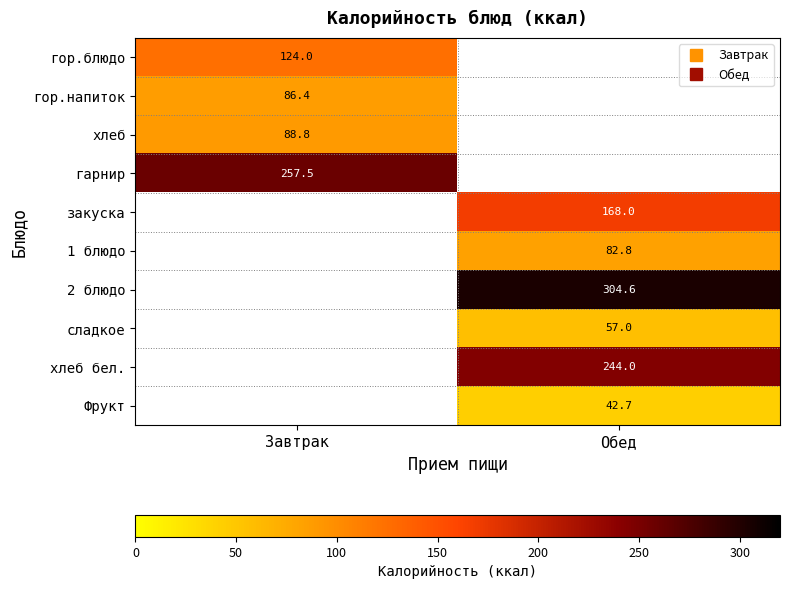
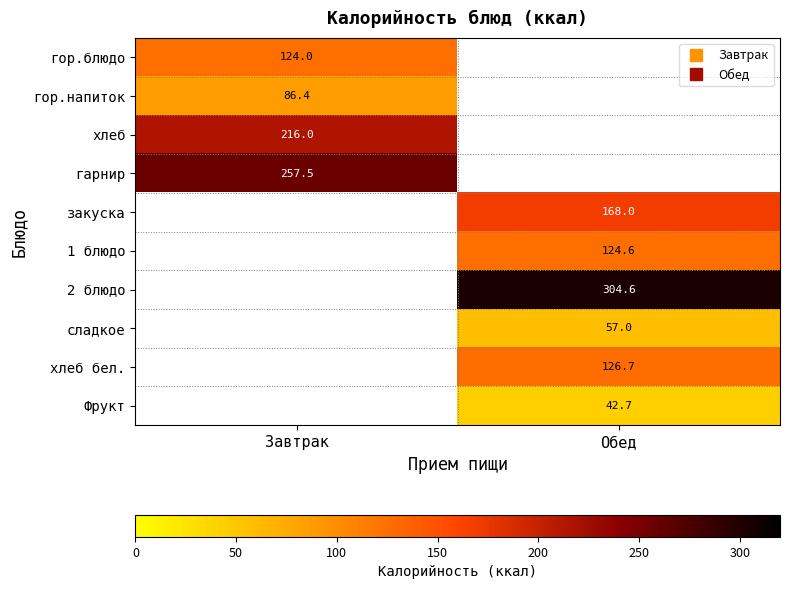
  {
    "гор.блюдо": {
      "Завтрак": 124.0
    },
    "гор.напиток": {
      "Завтрак": 86.4
    },
    "хлеб": {
-     "Завтрак": 88.8
+     "Завтрак": 216.0
    },
    "гарнир": {
      "Завтрак": 257.5
    },
    "закуска": {
      "Обед": 168.0
    },
    "1 блюдо": {
-     "Обед": 82.8
+     "Обед": 124.6
    },
    "2 блюдо": {
      "Обед": 304.6
    },
    "сладкое": {
      "Обед": 57.0
    },
    "хлеб бел.": {
-     "Обед": 244.0
+     "Обед": 126.7
    },
    "Фрукт": {
      "Обед": 42.7
    }
  }
